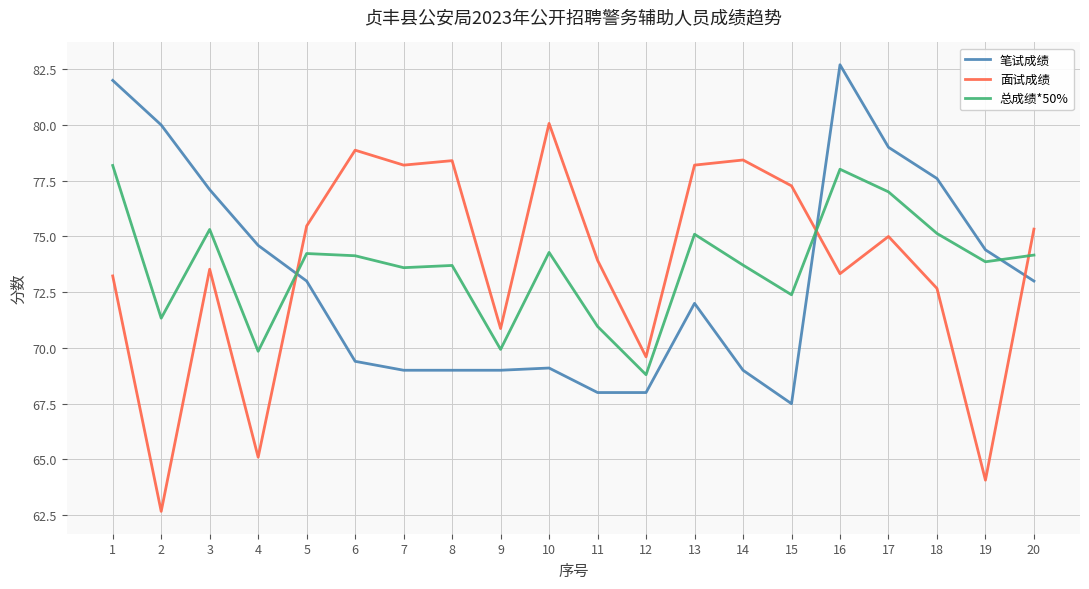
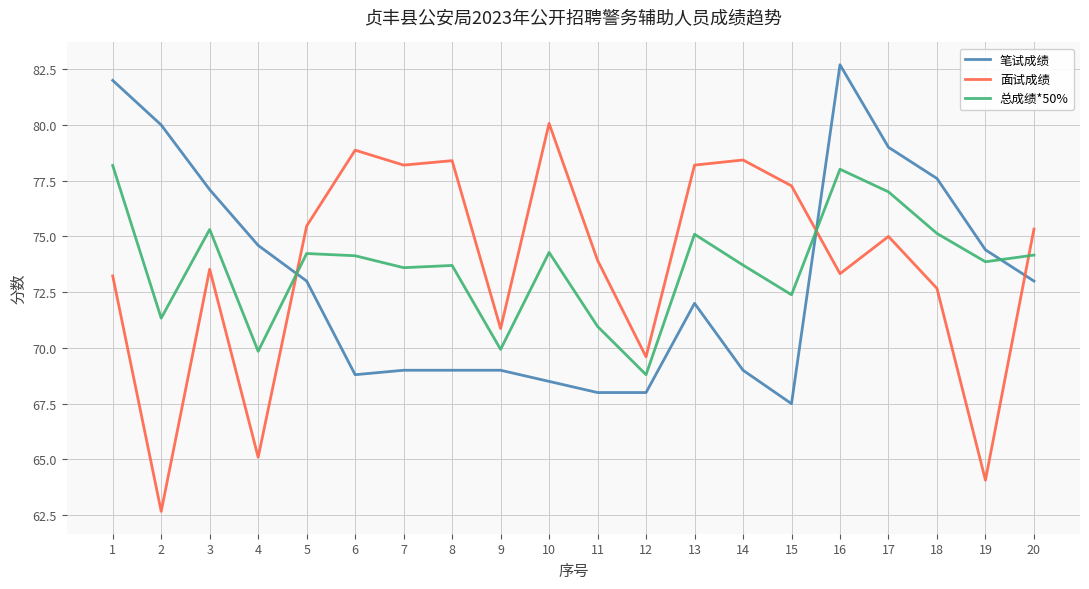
  {
    "笔试成绩": {
      "1": 82.0,
      "2": 80.0,
      "3": 77.1,
      "4": 74.6,
      "5": 73.0,
-     "6": 69.4,
+     "6": 68.8,
      "7": 69.0,
      "8": 69.0,
      "9": 69.0,
-     "10": 69.1,
+     "10": 68.5,
      "11": 68.0,
      "12": 68.0,
      "13": 72.0,
      "14": 69.0,
      "15": 67.5,
      "16": 82.7,
      "17": 79.0,
      "18": 77.6,
      "19": 74.4,
      "20": 73.0
    },
    "面试成绩": {
      "1": 73.2,
      "2": 62.7,
      "3": 73.5,
      "4": 65.1,
      "5": 75.5,
      "6": 78.9,
      "7": 78.2,
      "8": 78.4,
      "9": 70.9,
      "10": 80.1,
      "11": 73.9,
      "12": 69.6,
      "13": 78.2,
      "14": 78.4,
      "15": 77.3,
      "16": 73.3,
      "17": 75.0,
      "18": 72.7,
      "19": 64.1,
      "20": 75.3
    },
    "总成绩*50%": {
      "1": 78.2,
      "2": 71.3,
      "3": 75.3,
      "4": 69.9,
      "5": 74.2,
      "6": 74.1,
      "7": 73.6,
      "8": 73.7,
      "9": 69.9,
      "10": 74.3,
      "11": 71.0,
      "12": 68.8,
      "13": 75.1,
      "14": 73.7,
      "15": 72.4,
      "16": 78.0,
      "17": 77.0,
      "18": 75.1,
      "19": 73.9,
      "20": 74.2
    }
  }
